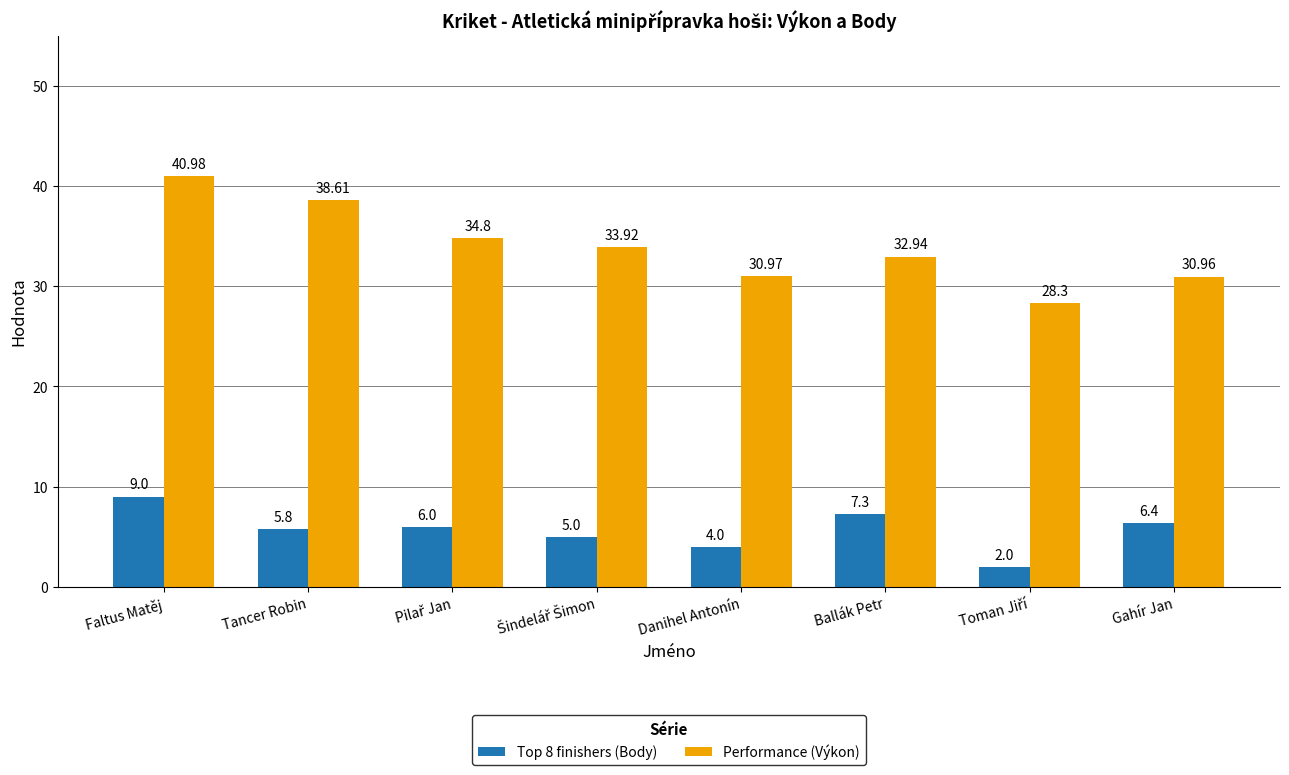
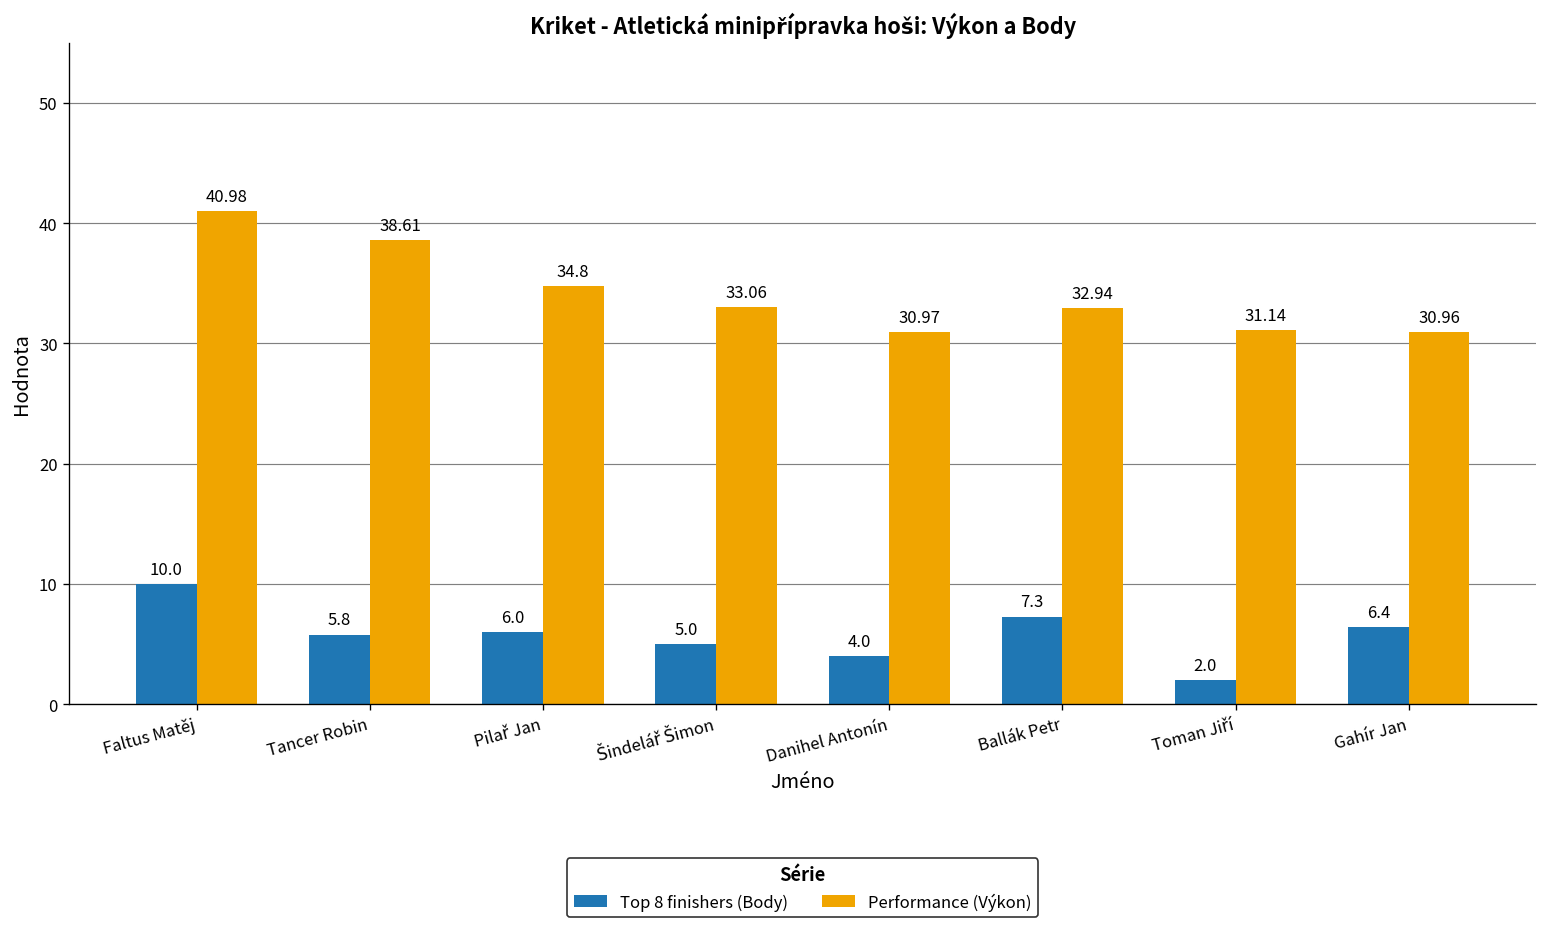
  {
    "Top 8 finishers (Body)": {
-     "Faltus Matěj": 9.0,
+     "Faltus Matěj": 10.0,
      "Tancer Robin": 5.8,
      "Pilař Jan": 6.0,
      "Šindelář Šimon": 5.0,
      "Danihel Antonín": 4.0,
      "Ballák Petr": 7.3,
      "Toman Jiří": 2.0,
      "Gahír Jan": 6.4
    },
    "Performance (Výkon)": {
      "Faltus Matěj": 40.98,
      "Tancer Robin": 38.61,
      "Pilař Jan": 34.8,
-     "Šindelář Šimon": 33.92,
+     "Šindelář Šimon": 33.06,
      "Danihel Antonín": 30.97,
      "Ballák Petr": 32.94,
-     "Toman Jiří": 28.3,
+     "Toman Jiří": 31.14,
      "Gahír Jan": 30.96
    }
  }
